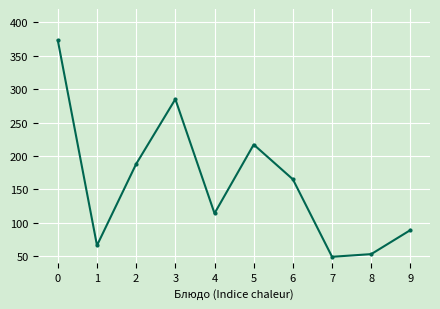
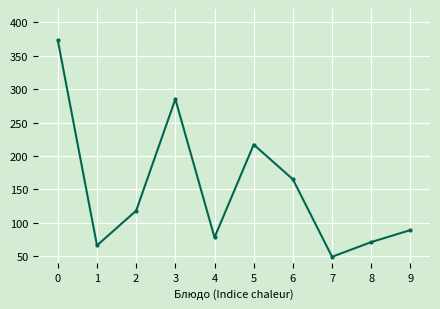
  {
    "0": 370,
    "1": 70,
-   "2": 190,
+   "2": 120,
    "3": 290,
-   "4": 110,
+   "4": 80,
    "5": 220,
    "6": 170,
    "7": 50,
-   "8": 50,
+   "8": 70,
    "9": 90
  }
